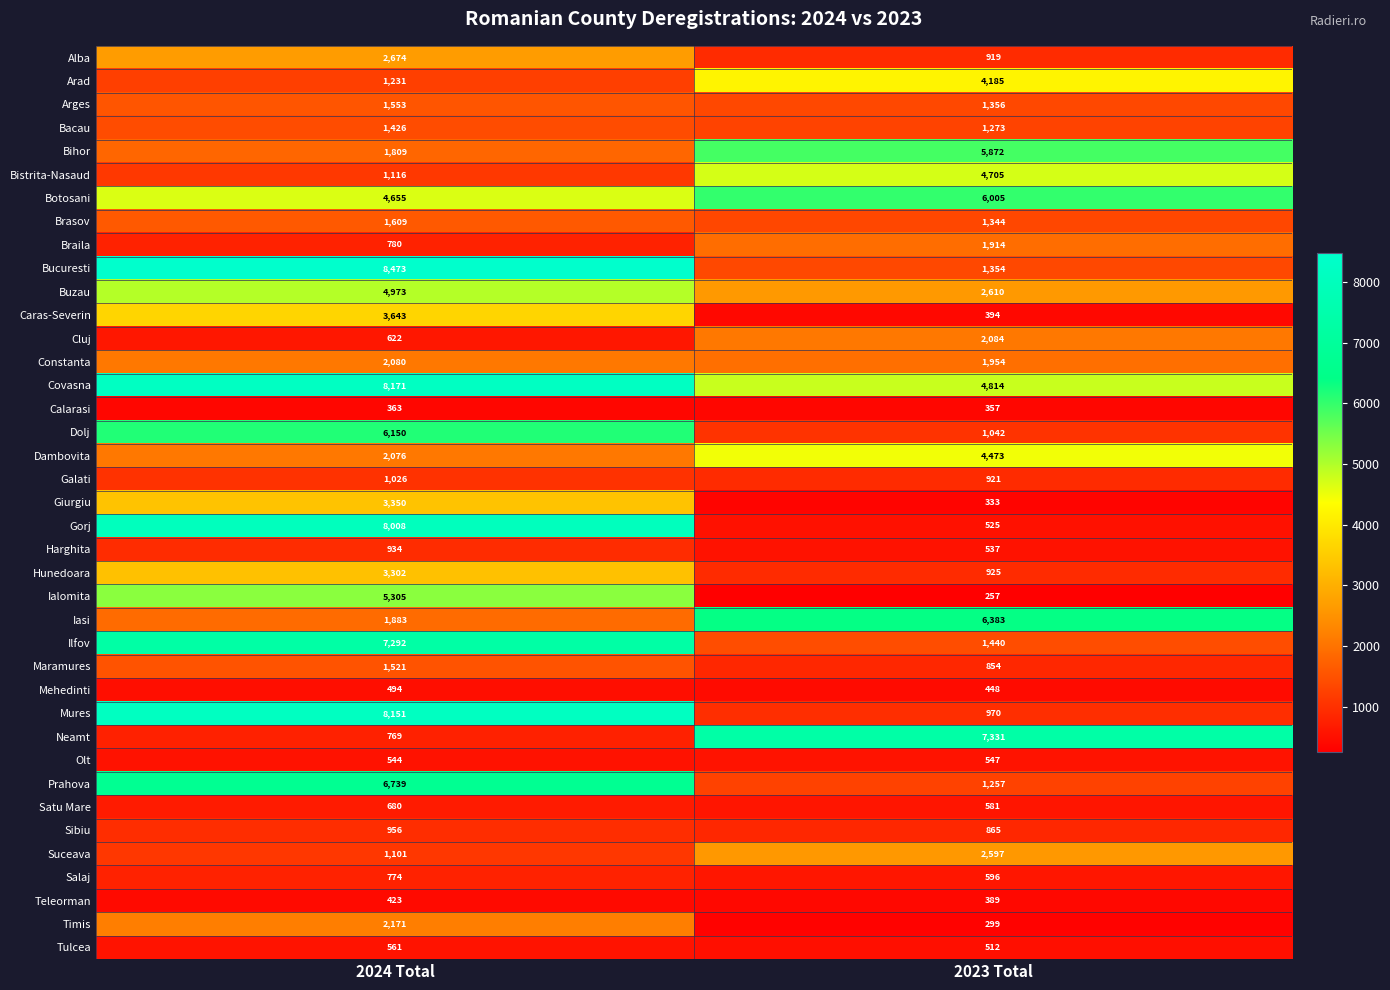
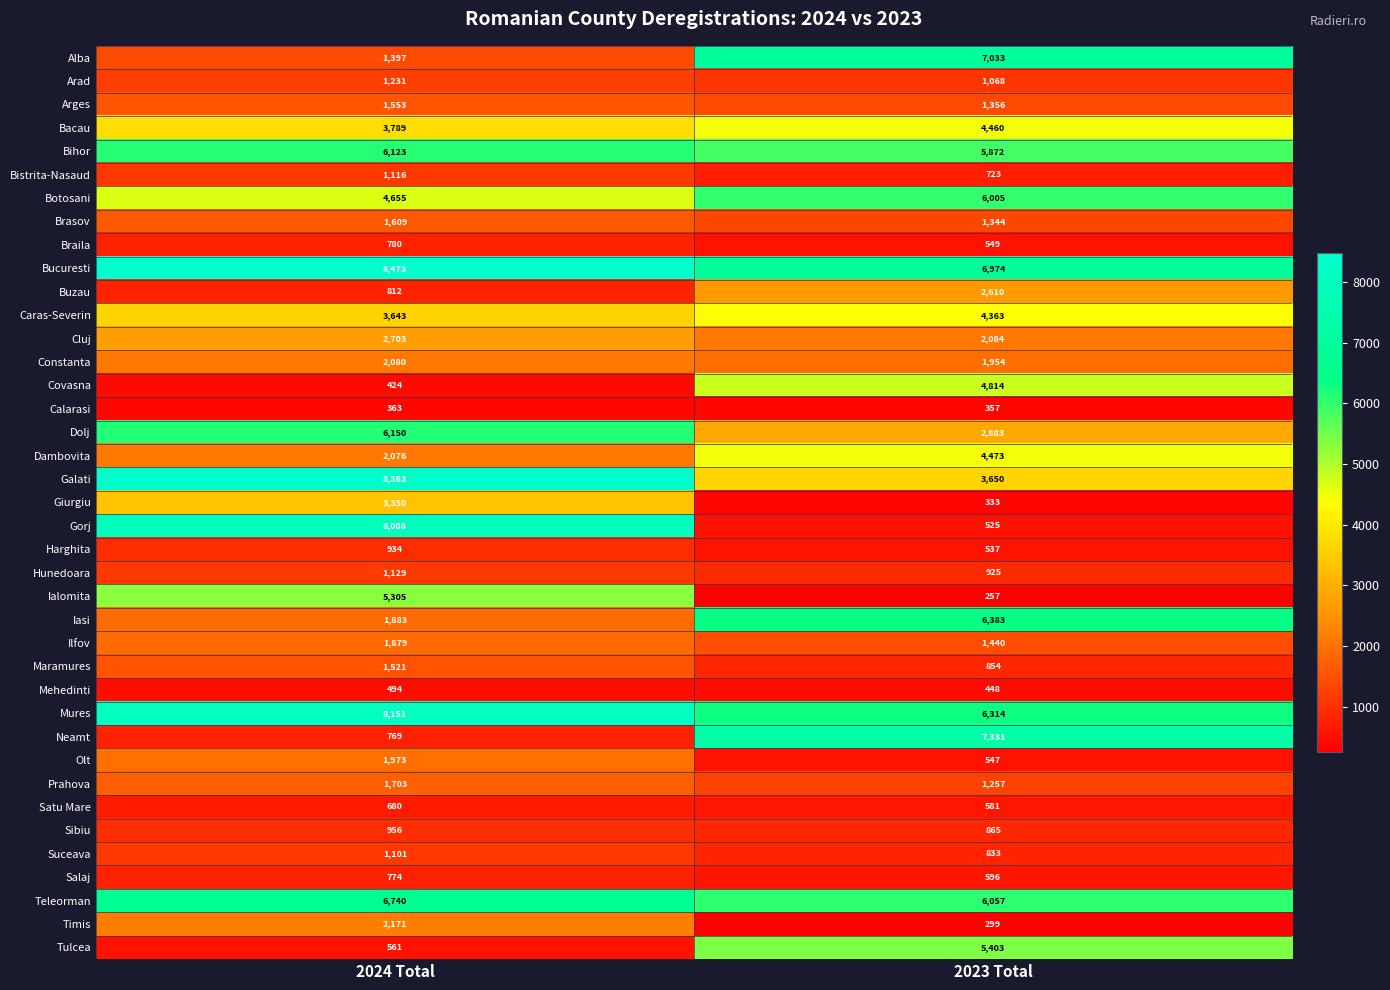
  {
    "Alba": {
-     "2024 Total": "2,674",
-     "2023 Total": "919"
+     "2024 Total": "1,397",
+     "2023 Total": "7,033"
    },
    "Arad": {
      "2024 Total": "1,231",
-     "2023 Total": "4,185"
+     "2023 Total": "1,068"
    },
    "Arges": {
      "2024 Total": "1,553",
      "2023 Total": "1,356"
    },
    "Bacau": {
-     "2024 Total": "1,426",
-     "2023 Total": "1,273"
+     "2024 Total": "3,789",
+     "2023 Total": "4,460"
    },
    "Bihor": {
-     "2024 Total": "1,809",
+     "2024 Total": "6,123",
      "2023 Total": "5,872"
    },
    "Bistrita-Nasaud": {
      "2024 Total": "1,116",
-     "2023 Total": "4,705"
+     "2023 Total": "723"
    },
    "Botosani": {
      "2024 Total": "4,655",
      "2023 Total": "6,005"
    },
    "Brasov": {
      "2024 Total": "1,609",
      "2023 Total": "1,344"
    },
    "Braila": {
      "2024 Total": "780",
-     "2023 Total": "1,914"
+     "2023 Total": "549"
    },
    "Bucuresti": {
      "2024 Total": "8,473",
-     "2023 Total": "1,354"
+     "2023 Total": "6,974"
    },
    "Buzau": {
-     "2024 Total": "4,973",
+     "2024 Total": "812",
      "2023 Total": "2,610"
    },
    "Caras-Severin": {
      "2024 Total": "3,643",
-     "2023 Total": "394"
+     "2023 Total": "4,363"
    },
    "Cluj": {
-     "2024 Total": "622",
+     "2024 Total": "2,703",
      "2023 Total": "2,084"
    },
    "Constanta": {
      "2024 Total": "2,080",
      "2023 Total": "1,954"
    },
    "Covasna": {
-     "2024 Total": "8,171",
+     "2024 Total": "424",
      "2023 Total": "4,814"
    },
    "Calarasi": {
      "2024 Total": "363",
      "2023 Total": "357"
    },
    "Dolj": {
      "2024 Total": "6,150",
-     "2023 Total": "1,042"
+     "2023 Total": "2,883"
    },
    "Dambovita": {
      "2024 Total": "2,076",
      "2023 Total": "4,473"
    },
    "Galati": {
-     "2024 Total": "1,026",
-     "2023 Total": "921"
+     "2024 Total": "8,363",
+     "2023 Total": "3,650"
    },
    "Giurgiu": {
      "2024 Total": "3,350",
      "2023 Total": "333"
    },
    "Gorj": {
      "2024 Total": "8,008",
      "2023 Total": "525"
    },
    "Harghita": {
      "2024 Total": "934",
      "2023 Total": "537"
    },
    "Hunedoara": {
-     "2024 Total": "3,302",
+     "2024 Total": "1,129",
      "2023 Total": "925"
    },
    "Ialomita": {
      "2024 Total": "5,305",
      "2023 Total": "257"
    },
    "Iasi": {
      "2024 Total": "1,883",
      "2023 Total": "6,383"
    },
    "Ilfov": {
-     "2024 Total": "7,292",
+     "2024 Total": "1,879",
      "2023 Total": "1,440"
    },
    "Maramures": {
      "2024 Total": "1,521",
      "2023 Total": "854"
    },
    "Mehedinti": {
      "2024 Total": "494",
      "2023 Total": "448"
    },
    "Mures": {
      "2024 Total": "8,151",
-     "2023 Total": "970"
+     "2023 Total": "6,314"
    },
    "Neamt": {
      "2024 Total": "769",
      "2023 Total": "7,331"
    },
    "Olt": {
-     "2024 Total": "544",
+     "2024 Total": "1,973",
      "2023 Total": "547"
    },
    "Prahova": {
-     "2024 Total": "6,739",
+     "2024 Total": "1,703",
      "2023 Total": "1,257"
    },
    "Satu Mare": {
      "2024 Total": "680",
      "2023 Total": "581"
    },
    "Sibiu": {
      "2024 Total": "956",
      "2023 Total": "865"
    },
    "Suceava": {
      "2024 Total": "1,101",
-     "2023 Total": "2,597"
+     "2023 Total": "833"
    },
    "Salaj": {
      "2024 Total": "774",
      "2023 Total": "596"
    },
    "Teleorman": {
-     "2024 Total": "423",
-     "2023 Total": "389"
+     "2024 Total": "6,740",
+     "2023 Total": "6,057"
    },
    "Timis": {
      "2024 Total": "2,171",
      "2023 Total": "299"
    },
    "Tulcea": {
      "2024 Total": "561",
-     "2023 Total": "512"
+     "2023 Total": "5,403"
    }
  }
